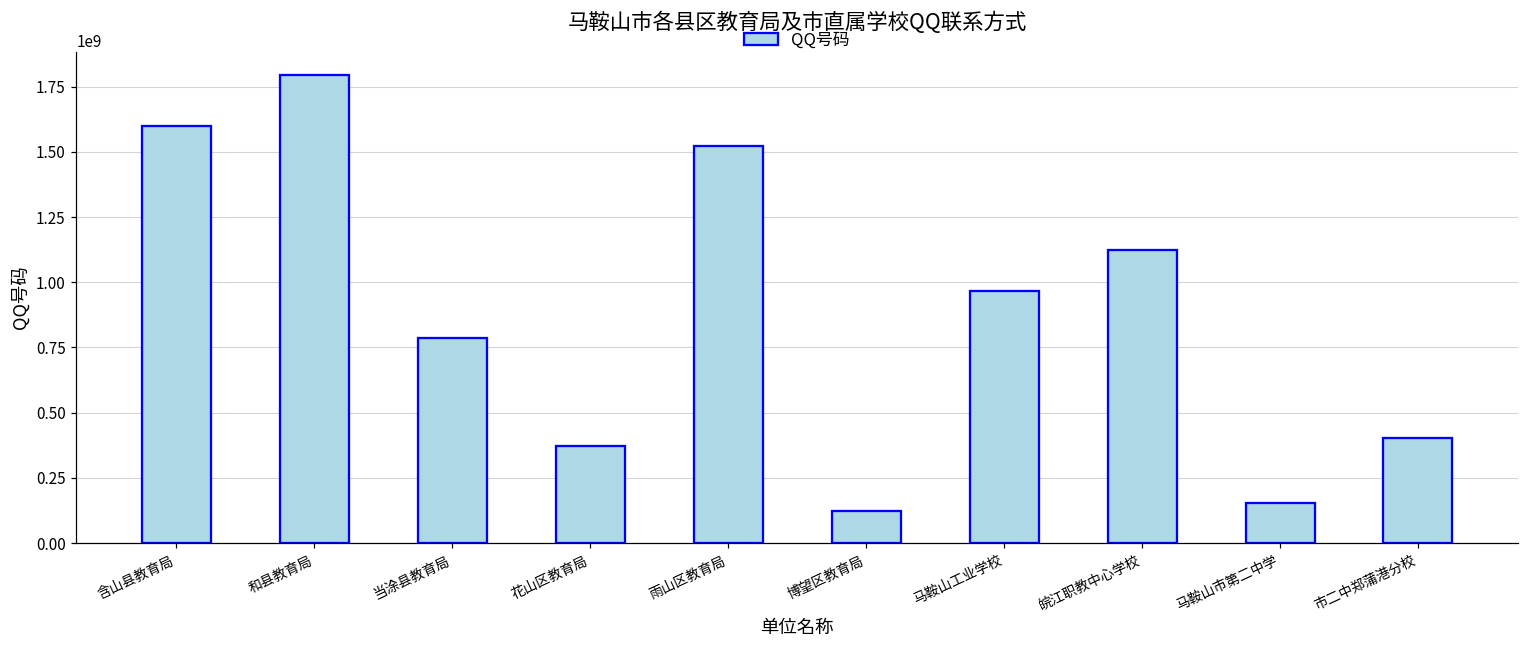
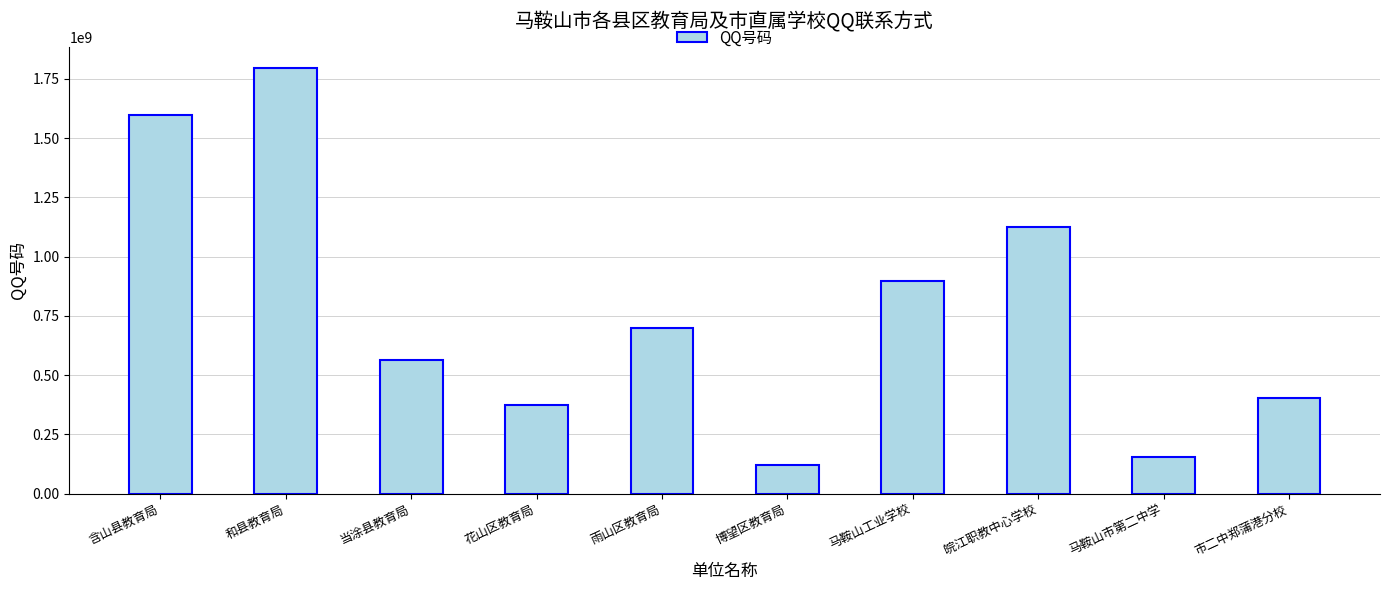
  {
    "含山县教育局": 1600000000,
    "和县教育局": 1800000000,
-   "当涂县教育局": 790000000,
+   "当涂县教育局": 570000000,
    "花山区教育局": 370000000,
-   "雨山区教育局": 1520000000,
+   "雨山区教育局": 700000000,
    "博望区教育局": 120000000,
-   "马鞍山工业学校": 970000000,
+   "马鞍山工业学校": 900000000,
    "皖江职教中心学校": 1130000000,
    "马鞍山市第二中学": 150000000,
    "市二中郑蒲港分校": 400000000
  }
